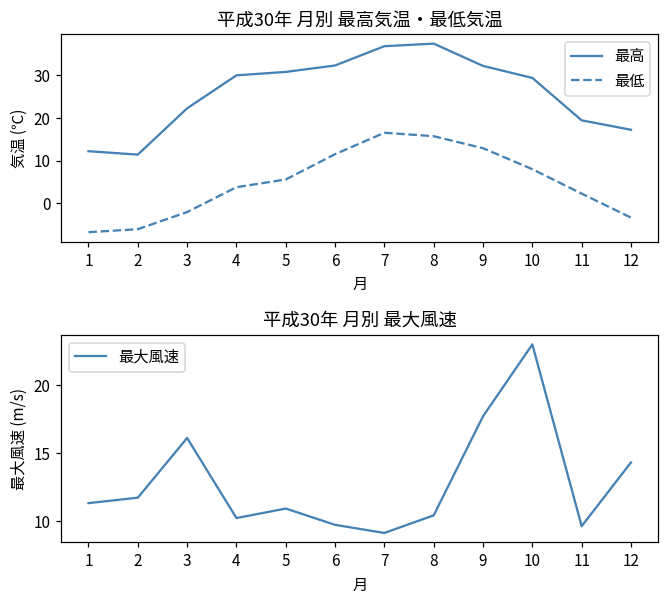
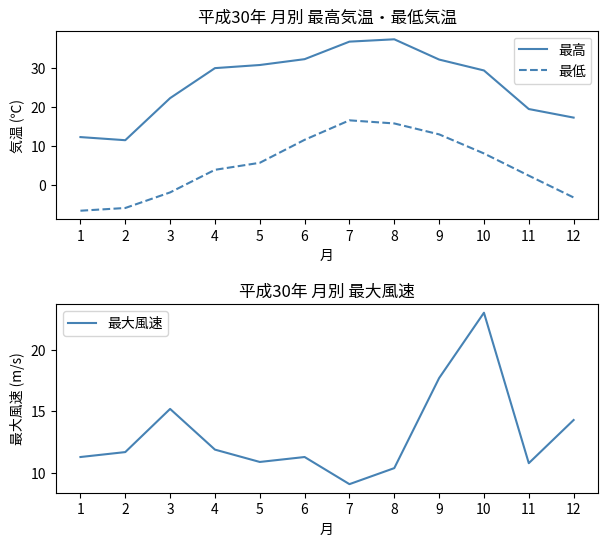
  {
    "平成30年 月別 最大風速": {
      "1": 11.3,
      "2": 11.7,
-     "3": 16.1,
-     "4": 10.2,
+     "3": 15.2,
+     "4": 11.9,
      "5": 10.9,
-     "6": 9.7,
+     "6": 11.3,
      "7": 9.1,
      "8": 10.4,
      "9": 17.7,
      "10": 23.0,
-     "11": 9.6,
+     "11": 10.8,
      "12": 14.3
    }
  }
